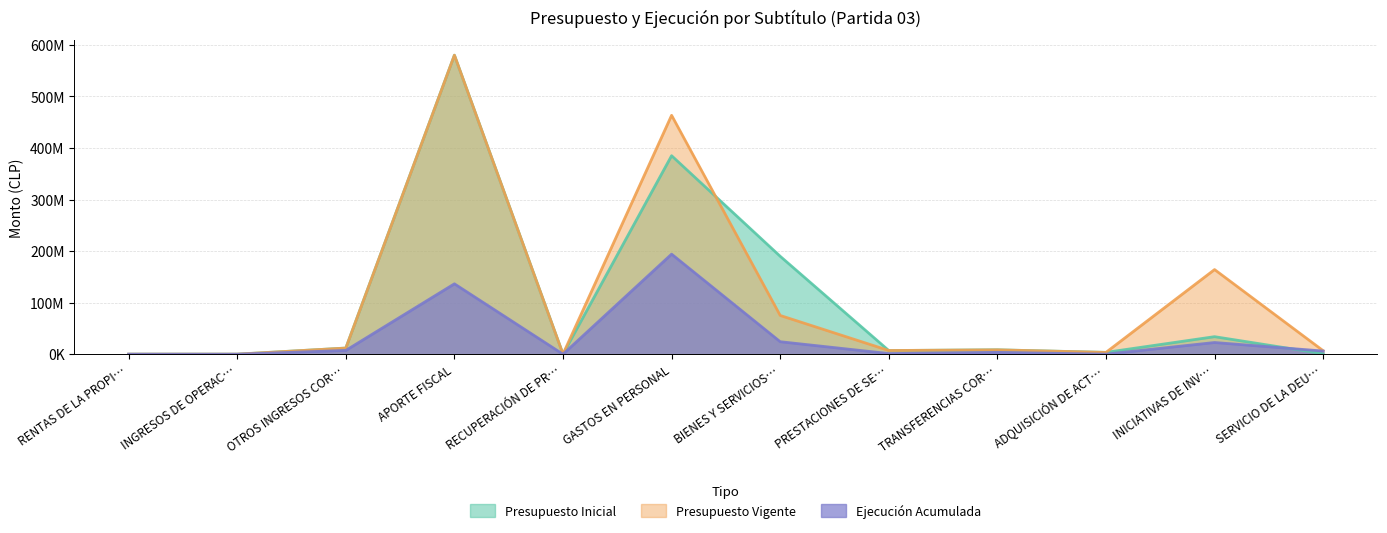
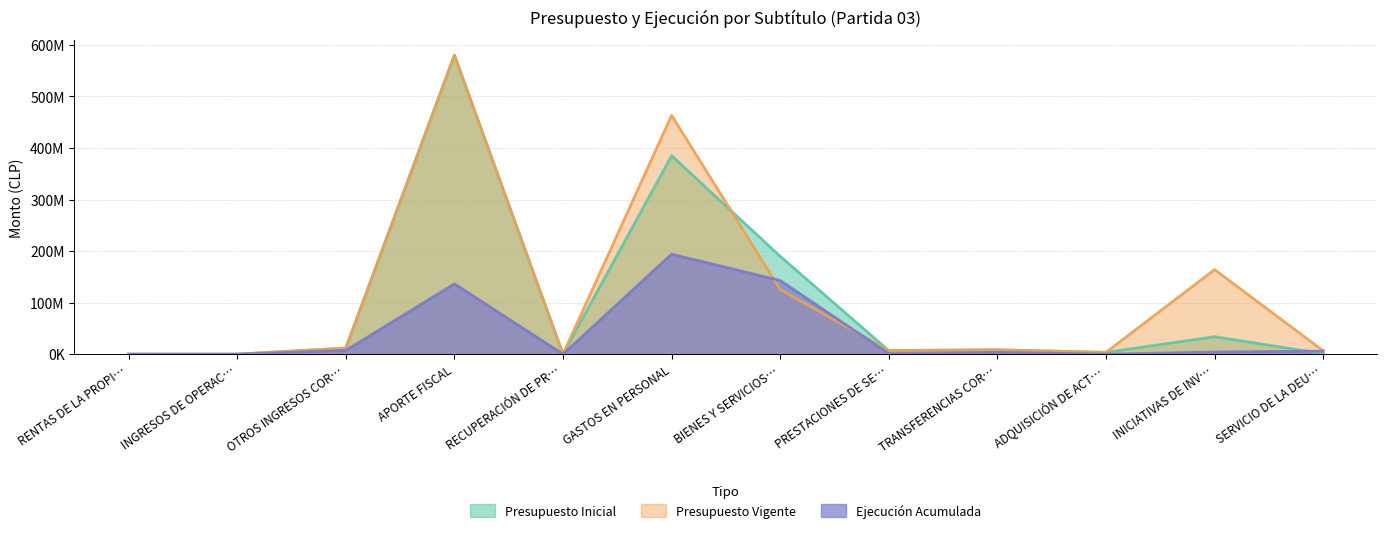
  {
    "Presupuesto Inicial": {
      "GASTOS EN PERSONAL": 390000000,
      "BIENES Y SERVICIOS…": 190000000,
      "INICIATIVAS DE INV…": 30000000,
      "SERVICIO DE LA DEU…": 0
    },
    "Presupuesto Vigente": {
      "GASTOS EN PERSONAL": 460000000,
-     "BIENES Y SERVICIOS…": 80000000,
+     "BIENES Y SERVICIOS…": 130000000,
      "INICIATIVAS DE INV…": 160000000
    },
    "Ejecución Acumulada": {
      "APORTE FISCAL": 140000000,
      "GASTOS EN PERSONAL": 190000000,
-     "BIENES Y SERVICIOS…": 20000000,
+     "BIENES Y SERVICIOS…": 140000000,
      "PRESTACIONES DE SE…": 0,
-     "INICIATIVAS DE INV…": 20000000
+     "INICIATIVAS DE INV…": 0
    }
  }
